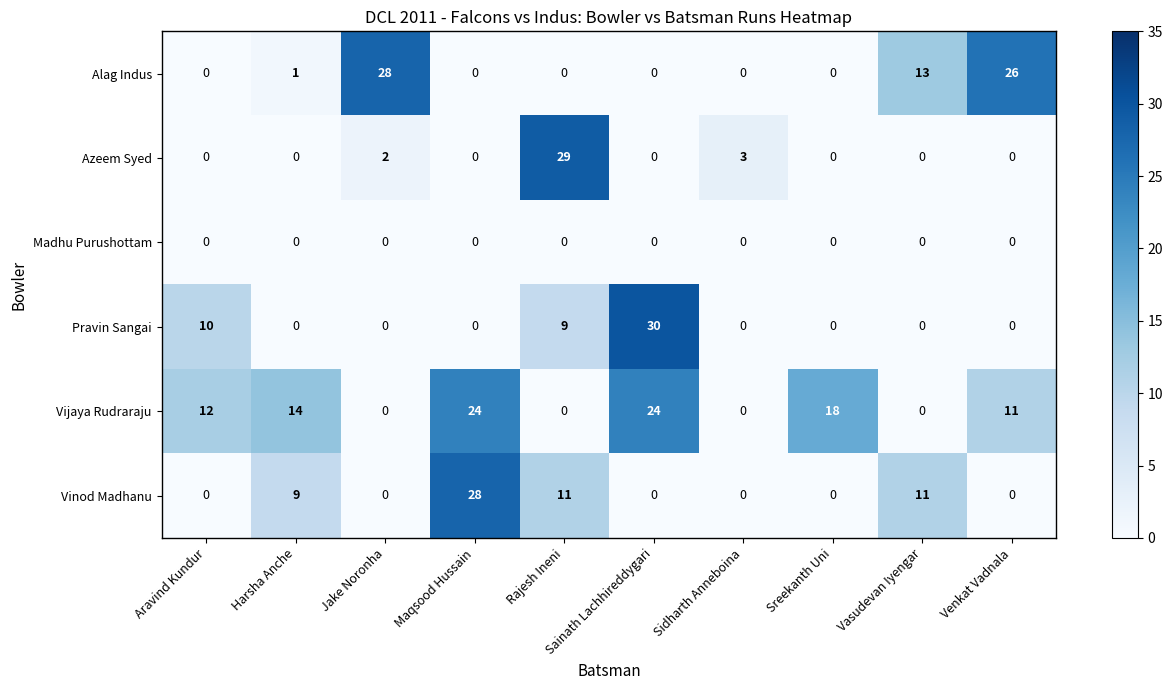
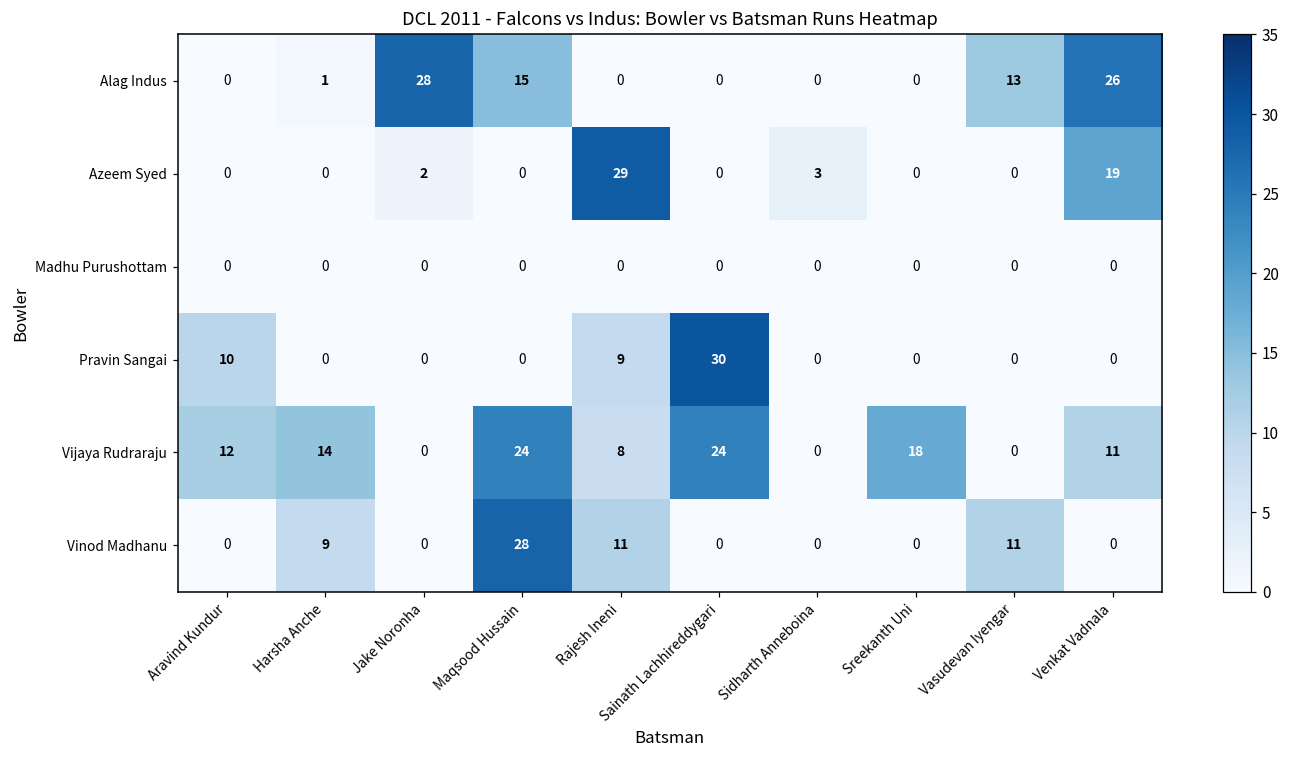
  {
    "Alag Indus": {
      "Aravind Kundur": 0,
      "Harsha Anche": 1,
      "Jake Noronha": 28,
-     "Maqsood Hussain": 0,
+     "Maqsood Hussain": 15,
      "Rajesh Ineni": 0,
      "Sainath Lachhireddygari": 0,
      "Sidharth Anneboina": 0,
      "Sreekanth Uni": 0,
      "Vasudevan Iyengar": 13,
      "Venkat Vadnala": 26
    },
    "Azeem Syed": {
      "Aravind Kundur": 0,
      "Harsha Anche": 0,
      "Jake Noronha": 2,
      "Maqsood Hussain": 0,
      "Rajesh Ineni": 29,
      "Sainath Lachhireddygari": 0,
      "Sidharth Anneboina": 3,
      "Sreekanth Uni": 0,
      "Vasudevan Iyengar": 0,
-     "Venkat Vadnala": 0
+     "Venkat Vadnala": 19
    },
    "Madhu Purushottam": {
      "Aravind Kundur": 0,
      "Harsha Anche": 0,
      "Jake Noronha": 0,
      "Maqsood Hussain": 0,
      "Rajesh Ineni": 0,
      "Sainath Lachhireddygari": 0,
      "Sidharth Anneboina": 0,
      "Sreekanth Uni": 0,
      "Vasudevan Iyengar": 0,
      "Venkat Vadnala": 0
    },
    "Pravin Sangai": {
      "Aravind Kundur": 10,
      "Harsha Anche": 0,
      "Jake Noronha": 0,
      "Maqsood Hussain": 0,
      "Rajesh Ineni": 9,
      "Sainath Lachhireddygari": 30,
      "Sidharth Anneboina": 0,
      "Sreekanth Uni": 0,
      "Vasudevan Iyengar": 0,
      "Venkat Vadnala": 0
    },
    "Vijaya Rudraraju": {
      "Aravind Kundur": 12,
      "Harsha Anche": 14,
      "Jake Noronha": 0,
      "Maqsood Hussain": 24,
-     "Rajesh Ineni": 0,
+     "Rajesh Ineni": 8,
      "Sainath Lachhireddygari": 24,
      "Sidharth Anneboina": 0,
      "Sreekanth Uni": 18,
      "Vasudevan Iyengar": 0,
      "Venkat Vadnala": 11
    },
    "Vinod Madhanu": {
      "Aravind Kundur": 0,
      "Harsha Anche": 9,
      "Jake Noronha": 0,
      "Maqsood Hussain": 28,
      "Rajesh Ineni": 11,
      "Sainath Lachhireddygari": 0,
      "Sidharth Anneboina": 0,
      "Sreekanth Uni": 0,
      "Vasudevan Iyengar": 11,
      "Venkat Vadnala": 0
    }
  }
